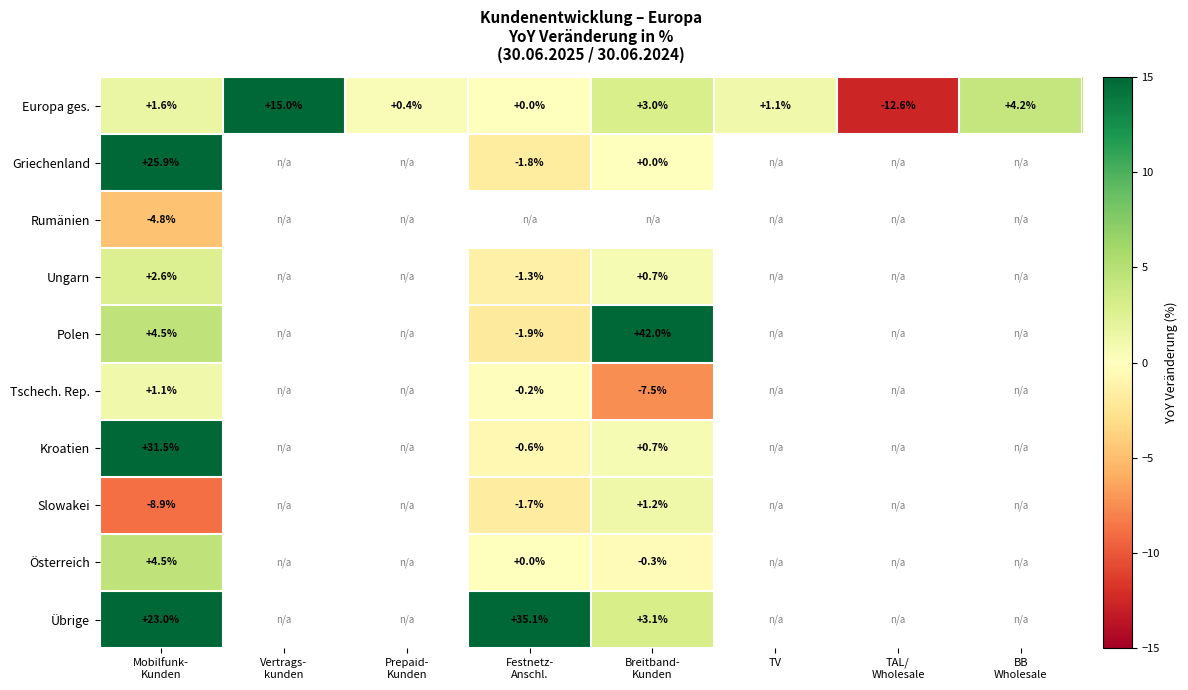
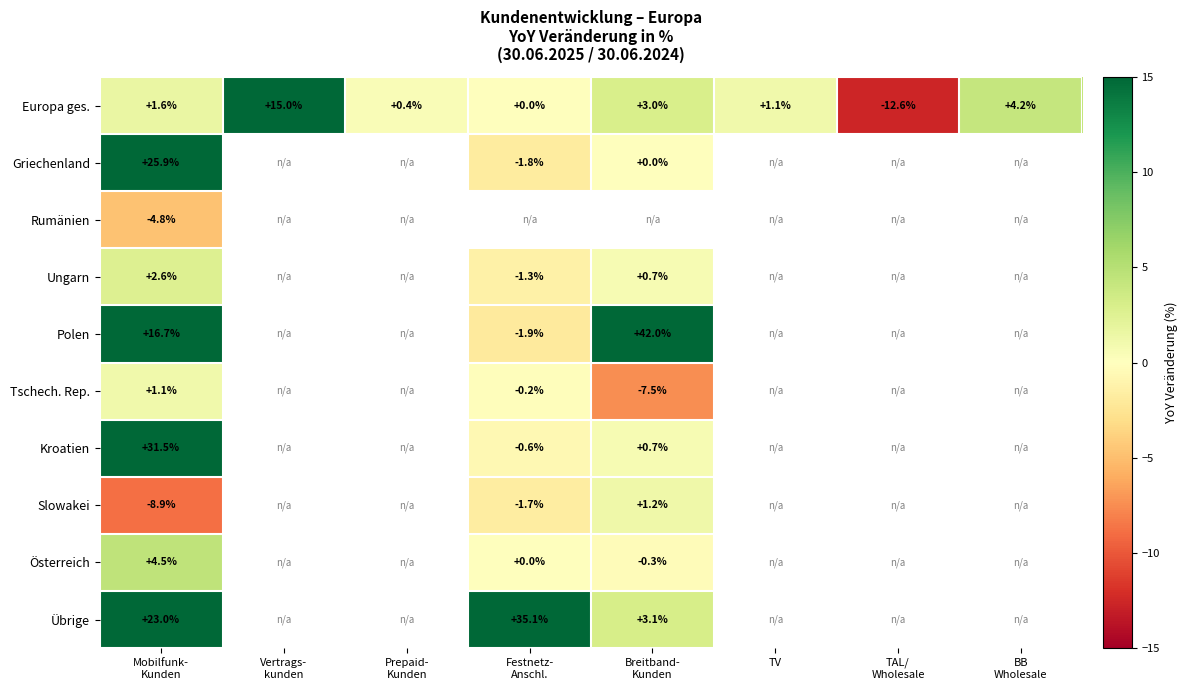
  {
    "Europa ges.": {
      "Mobilfunk- Kunden": "+1.6%",
      "Vertrags- kunden": "+15.0%",
      "Prepaid- Kunden": "+0.4%",
      "Festnetz- Anschl.": "+0.0%",
      "Breitband- Kunden": "+3.0%",
      "TV": "+1.1%",
      "TAL/ Wholesale": "-12.6%",
      "BB Wholesale": "+4.2%"
    },
    "Griechenland": {
      "Mobilfunk- Kunden": "+25.9%",
      "Festnetz- Anschl.": "-1.8%",
      "Breitband- Kunden": "+0.0%"
    },
    "Rumänien": {
      "Mobilfunk- Kunden": "-4.8%"
    },
    "Ungarn": {
      "Mobilfunk- Kunden": "+2.6%",
      "Festnetz- Anschl.": "-1.3%",
      "Breitband- Kunden": "+0.7%"
    },
    "Polen": {
-     "Mobilfunk- Kunden": "+4.5%",
+     "Mobilfunk- Kunden": "+16.7%",
      "Festnetz- Anschl.": "-1.9%",
      "Breitband- Kunden": "+42.0%"
    },
    "Tschech. Rep.": {
      "Mobilfunk- Kunden": "+1.1%",
      "Festnetz- Anschl.": "-0.2%",
      "Breitband- Kunden": "-7.5%"
    },
    "Kroatien": {
      "Mobilfunk- Kunden": "+31.5%",
      "Festnetz- Anschl.": "-0.6%",
      "Breitband- Kunden": "+0.7%"
    },
    "Slowakei": {
      "Mobilfunk- Kunden": "-8.9%",
      "Festnetz- Anschl.": "-1.7%",
      "Breitband- Kunden": "+1.2%"
    },
    "Österreich": {
      "Mobilfunk- Kunden": "+4.5%",
      "Festnetz- Anschl.": "+0.0%",
      "Breitband- Kunden": "-0.3%"
    },
    "Übrige": {
      "Mobilfunk- Kunden": "+23.0%",
      "Festnetz- Anschl.": "+35.1%",
      "Breitband- Kunden": "+3.1%"
    }
  }
